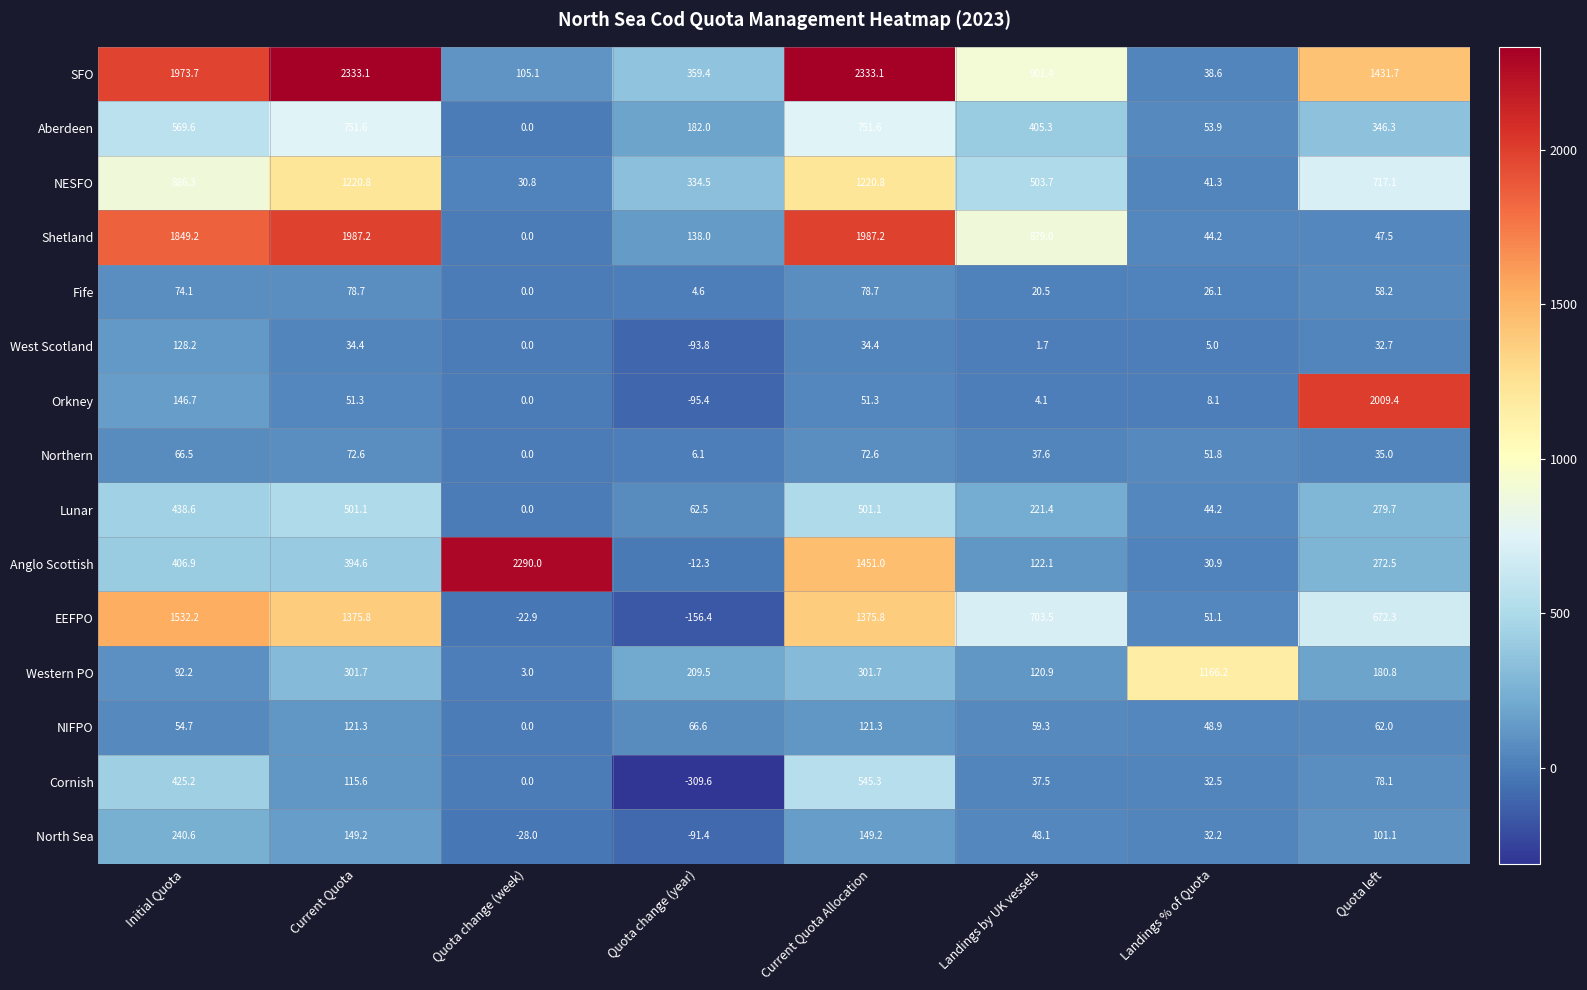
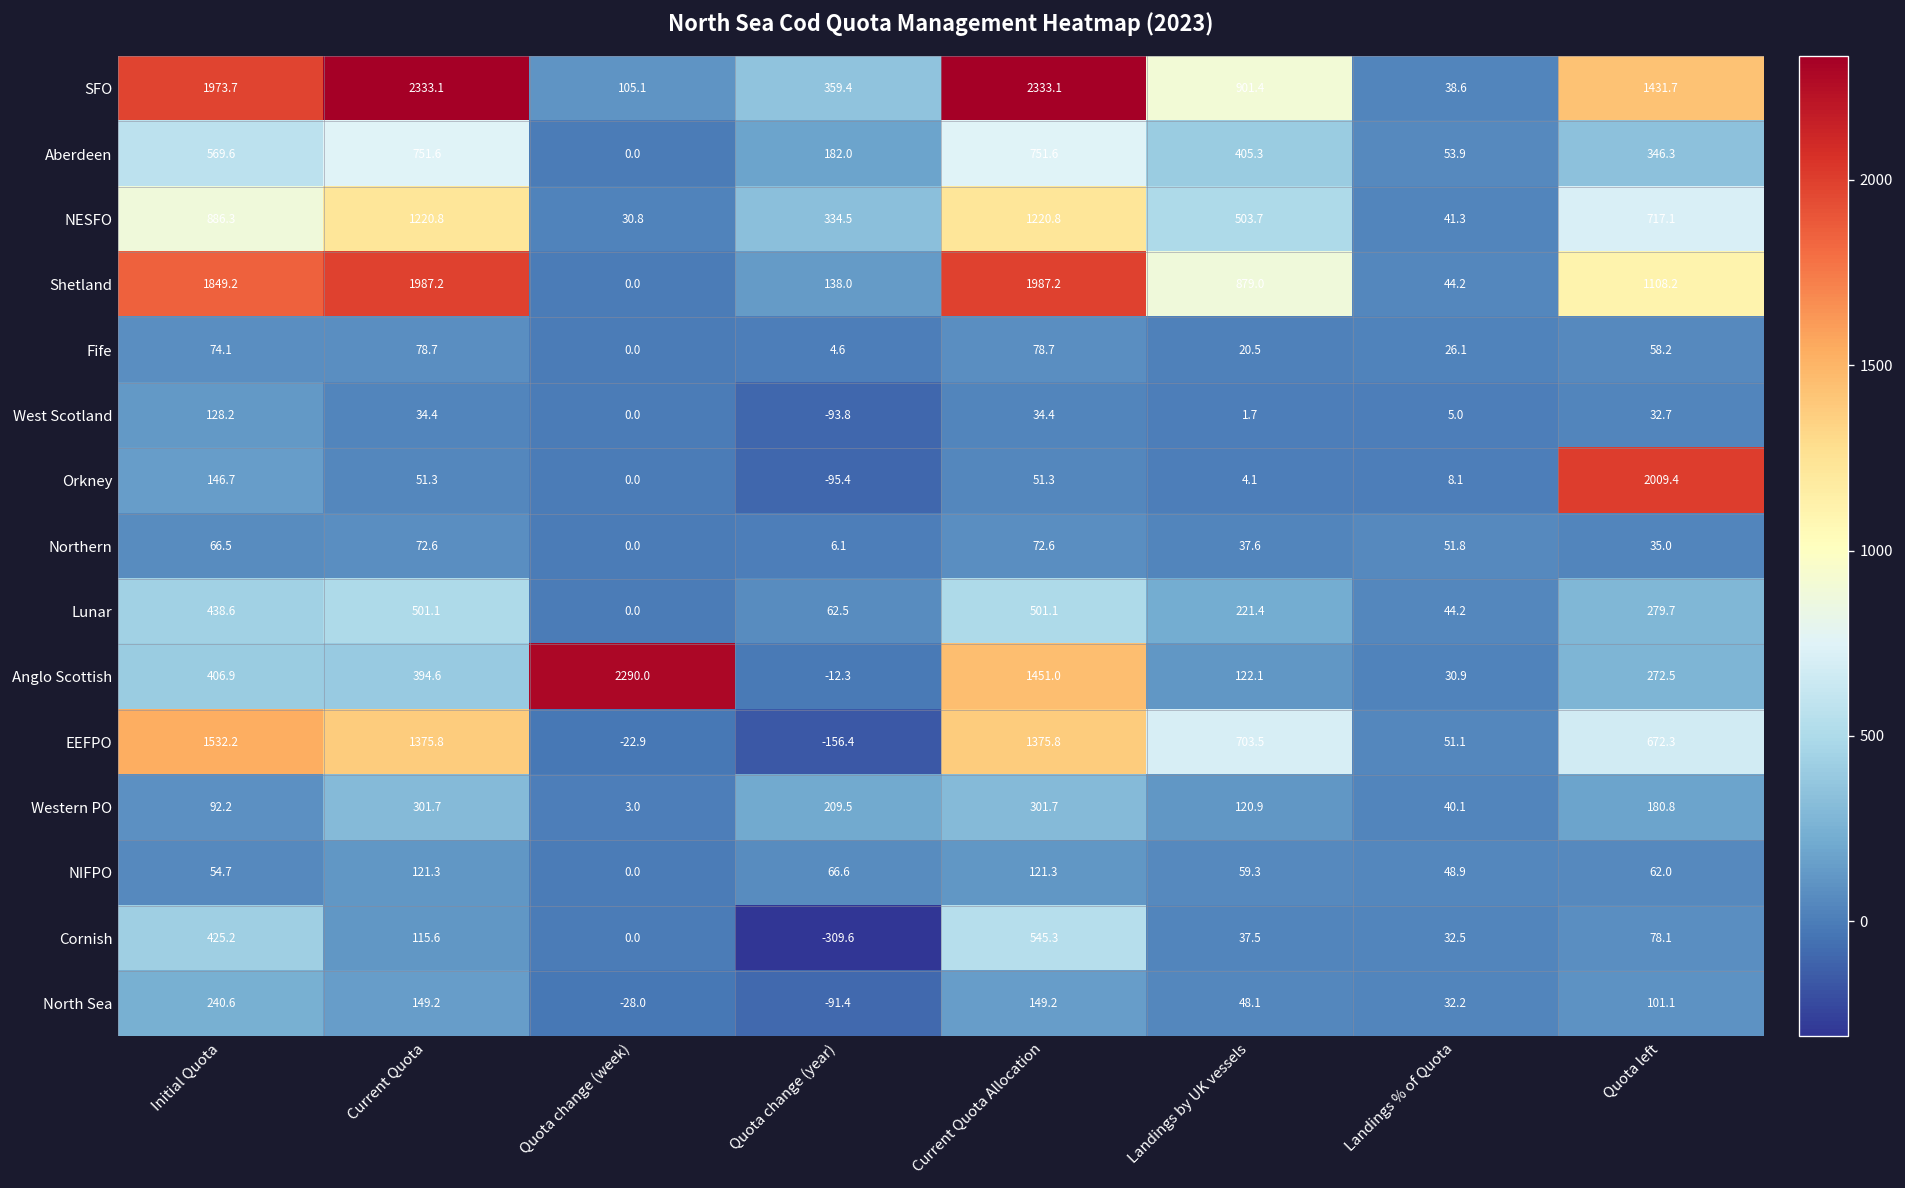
  {
    "SFO": {
      "Initial Quota": 1973.7,
      "Current Quota": 2333.1,
      "Quota change (week)": 105.1,
      "Quota change (year)": 359.4,
      "Current Quota Allocation": 2333.1,
      "Landings % of Quota": 38.6,
      "Quota left": 1431.7
    },
    "Aberdeen": {
      "Initial Quota": 569.6,
      "Quota change (week)": 0.0,
      "Quota change (year)": 182.0,
      "Landings by UK vessels": 405.3,
      "Landings % of Quota": 53.9,
      "Quota left": 346.3
    },
    "NESFO": {
      "Current Quota": 1220.8,
      "Quota change (week)": 30.8,
      "Quota change (year)": 334.5,
      "Current Quota Allocation": 1220.8,
      "Landings by UK vessels": 503.7,
      "Landings % of Quota": 41.3
    },
    "Shetland": {
      "Initial Quota": 1849.2,
      "Current Quota": 1987.2,
      "Quota change (week)": 0.0,
      "Quota change (year)": 138.0,
      "Current Quota Allocation": 1987.2,
      "Landings % of Quota": 44.2,
-     "Quota left": 47.5
+     "Quota left": 1108.2
    },
    "Fife": {
      "Initial Quota": 74.1,
      "Current Quota": 78.7,
      "Quota change (week)": 0.0,
      "Quota change (year)": 4.6,
      "Current Quota Allocation": 78.7,
      "Landings by UK vessels": 20.5,
      "Landings % of Quota": 26.1,
      "Quota left": 58.2
    },
    "West Scotland": {
      "Initial Quota": 128.2,
      "Current Quota": 34.4,
      "Quota change (week)": 0.0,
      "Quota change (year)": -93.8,
      "Current Quota Allocation": 34.4,
      "Landings by UK vessels": 1.7,
      "Landings % of Quota": 5.0,
      "Quota left": 32.7
    },
    "Orkney": {
      "Initial Quota": 146.7,
      "Current Quota": 51.3,
      "Quota change (week)": 0.0,
      "Quota change (year)": -95.4,
      "Current Quota Allocation": 51.3,
      "Landings by UK vessels": 4.1,
      "Landings % of Quota": 8.1,
      "Quota left": 2009.4
    },
    "Northern": {
      "Initial Quota": 66.5,
      "Current Quota": 72.6,
      "Quota change (week)": 0.0,
      "Quota change (year)": 6.1,
      "Current Quota Allocation": 72.6,
      "Landings by UK vessels": 37.6,
      "Landings % of Quota": 51.8,
      "Quota left": 35.0
    },
    "Lunar": {
      "Initial Quota": 438.6,
      "Current Quota": 501.1,
      "Quota change (week)": 0.0,
      "Quota change (year)": 62.5,
      "Current Quota Allocation": 501.1,
      "Landings by UK vessels": 221.4,
      "Landings % of Quota": 44.2,
      "Quota left": 279.7
    },
    "Anglo Scottish": {
      "Initial Quota": 406.9,
      "Current Quota": 394.6,
      "Quota change (week)": 2290.0,
      "Quota change (year)": -12.3,
      "Current Quota Allocation": 1451.0,
      "Landings by UK vessels": 122.1,
      "Landings % of Quota": 30.9,
      "Quota left": 272.5
    },
    "EEFPO": {
      "Initial Quota": 1532.2,
      "Current Quota": 1375.8,
      "Quota change (week)": -22.9,
      "Quota change (year)": -156.4,
      "Current Quota Allocation": 1375.8,
      "Landings % of Quota": 51.1
    },
    "Western PO": {
      "Initial Quota": 92.2,
      "Current Quota": 301.7,
      "Quota change (week)": 3.0,
      "Quota change (year)": 209.5,
      "Current Quota Allocation": 301.7,
      "Landings by UK vessels": 120.9,
-     "Landings % of Quota": 1166.2,
+     "Landings % of Quota": 40.1,
      "Quota left": 180.8
    },
    "NIFPO": {
      "Initial Quota": 54.7,
      "Current Quota": 121.3,
      "Quota change (week)": 0.0,
      "Quota change (year)": 66.6,
      "Current Quota Allocation": 121.3,
      "Landings by UK vessels": 59.3,
      "Landings % of Quota": 48.9,
      "Quota left": 62.0
    },
    "Cornish": {
      "Initial Quota": 425.2,
      "Current Quota": 115.6,
      "Quota change (week)": 0.0,
      "Quota change (year)": -309.6,
      "Current Quota Allocation": 545.3,
      "Landings by UK vessels": 37.5,
      "Landings % of Quota": 32.5,
      "Quota left": 78.1
    },
    "North Sea": {
      "Initial Quota": 240.6,
      "Current Quota": 149.2,
      "Quota change (week)": -28.0,
      "Quota change (year)": -91.4,
      "Current Quota Allocation": 149.2,
      "Landings by UK vessels": 48.1,
      "Landings % of Quota": 32.2,
      "Quota left": 101.1
    }
  }
